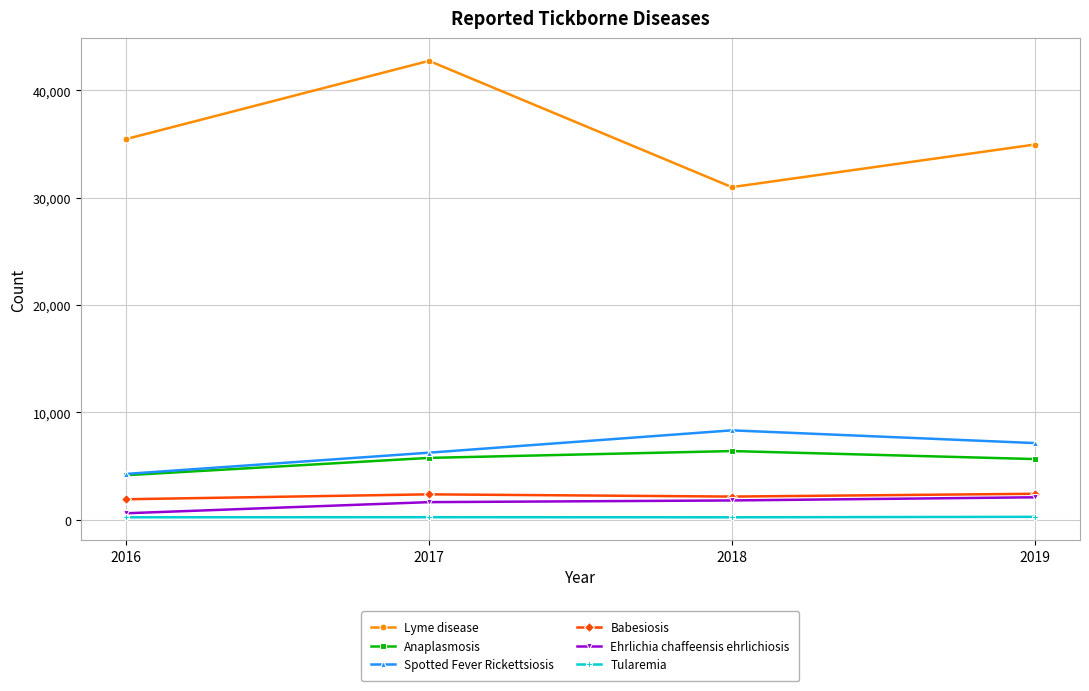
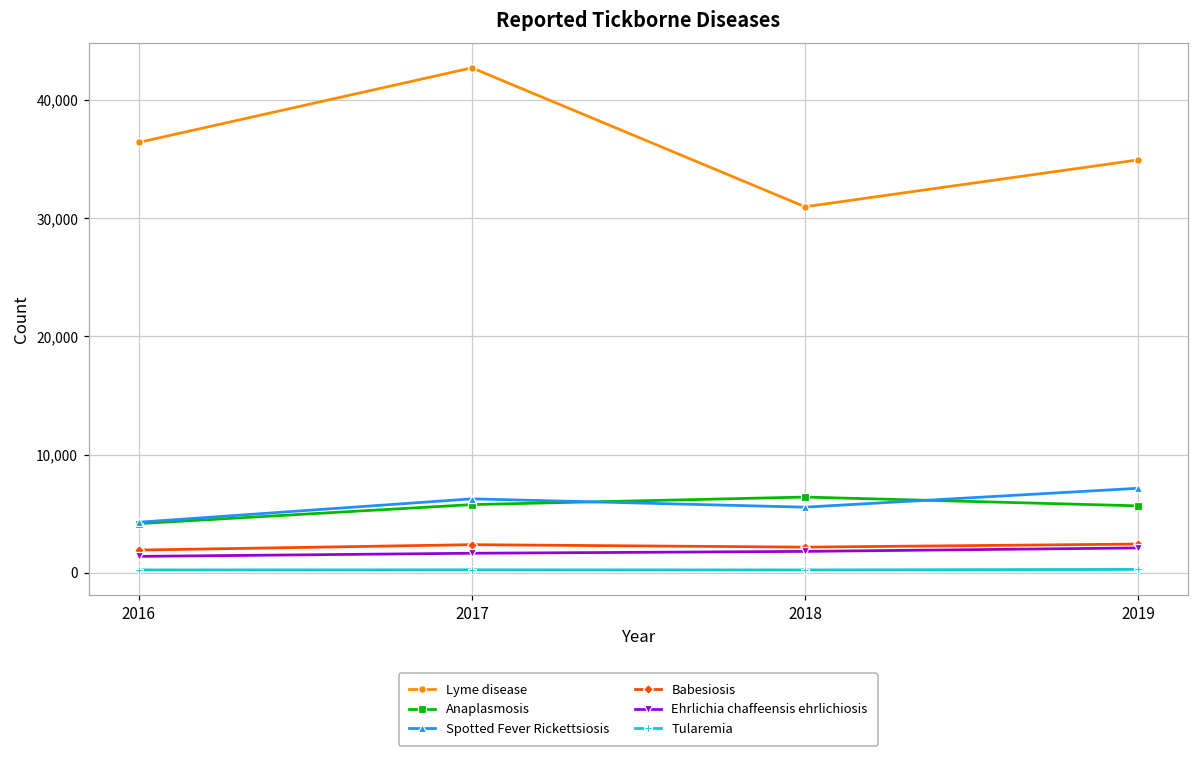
  {
    "Lyme disease": {
-     "2016": "35,500",
+     "2016": "36,400",
      "2017": "42,700",
      "2018": "31,000",
      "2019": "34,900"
    },
    "Anaplasmosis": {
      "2017": "5,800",
      "2018": "6,400",
      "2019": "5,700"
    },
    "Spotted Fever Rickettsiosis": {
      "2017": "6,200",
-     "2018": "8,300",
+     "2018": "5,500",
      "2019": "7,100"
    },
    "Babesiosis": {
      "2016": "1,900",
      "2017": "2,400",
      "2018": "2,200",
      "2019": "2,400"
    },
    "Ehrlichia chaffeensis ehrlichiosis": {
-     "2016": "600",
+     "2016": "1,400",
      "2017": "1,600",
      "2018": "1,800",
      "2019": "2,100"
    },
    "Tularemia": {
      "2016": "200",
      "2017": "200",
      "2018": "200",
      "2019": "300"
    }
  }
